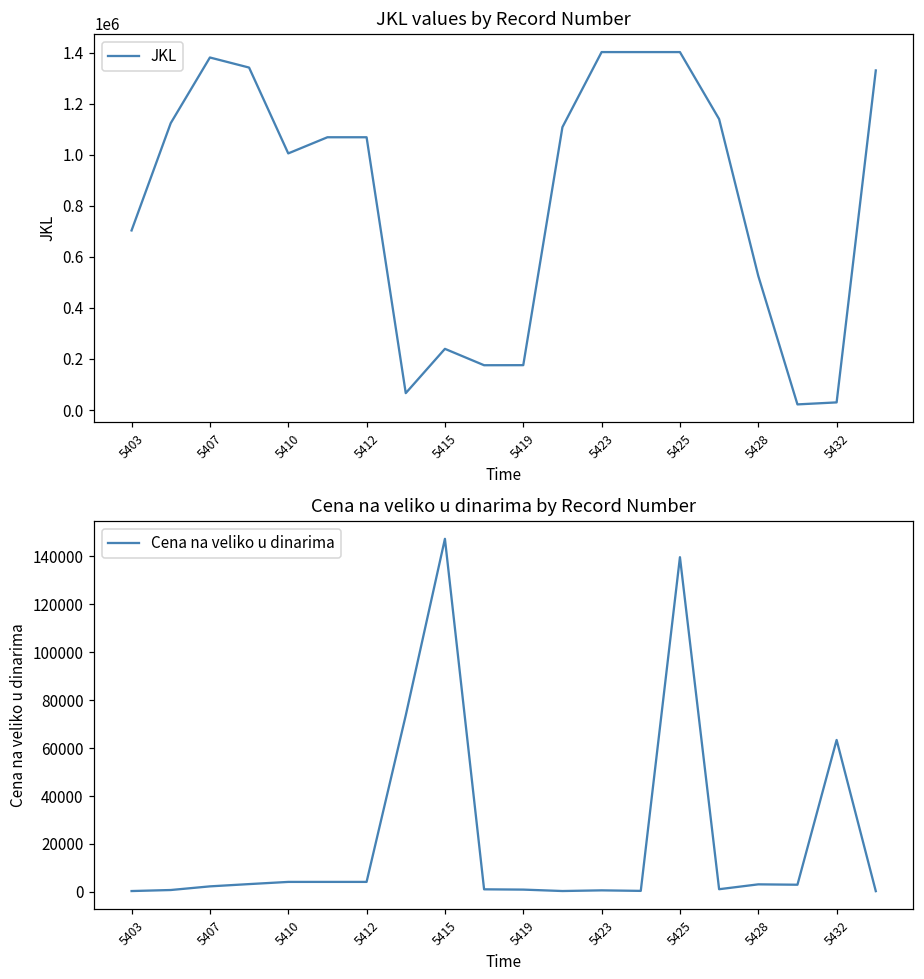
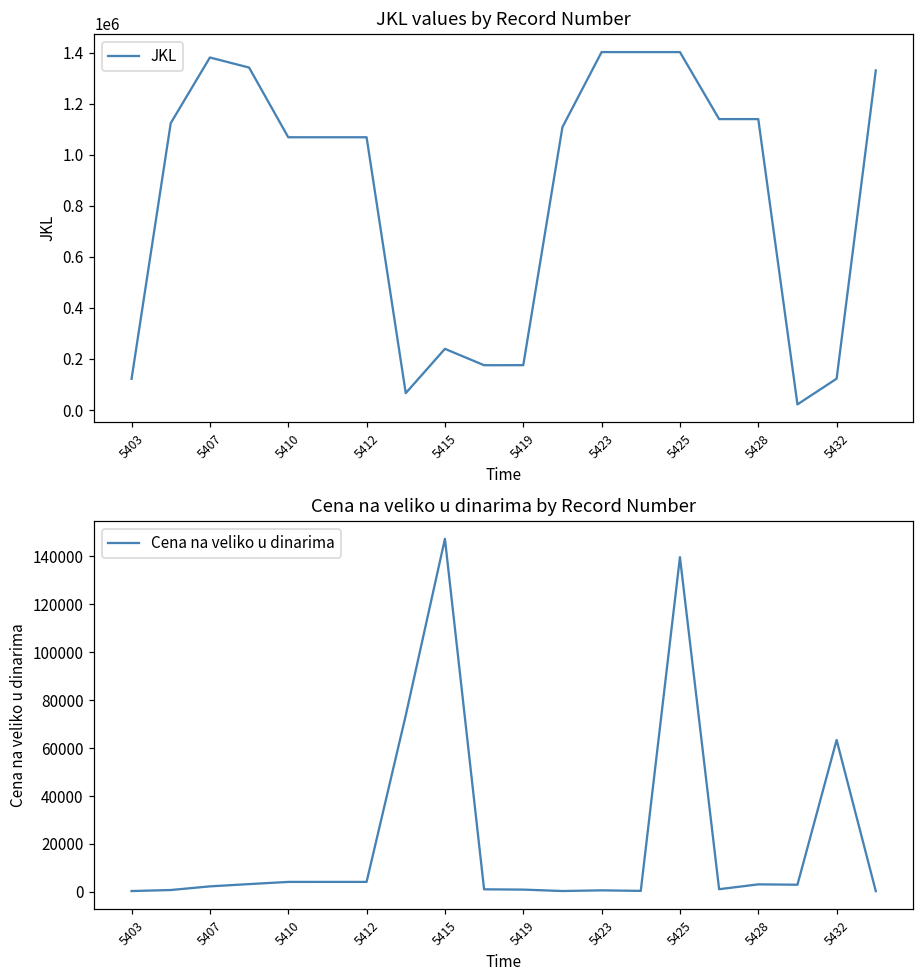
  {
    "JKL values by Record Number": {
-     "5403": 700000,
+     "5403": 120000,
      "5407": 1380000,
-     "5410": 1000000,
+     "5410": 1070000,
      "5412": 1070000,
      "5415": 240000,
      "5419": 180000,
      "5423": 1400000,
      "5425": 1400000,
-     "5428": 530000,
-     "5432": 30000
+     "5428": 1140000,
+     "5432": 120000
    },
    "Cena na veliko u dinarima by Record Number": {
      "5403": 0,
      "5407": 2000,
      "5410": 4000,
      "5412": 4000,
      "5415": 147000,
      "5419": 1000,
      "5423": 1000,
      "5425": 140000,
      "5428": 3000,
      "5432": 63000
    }
  }
